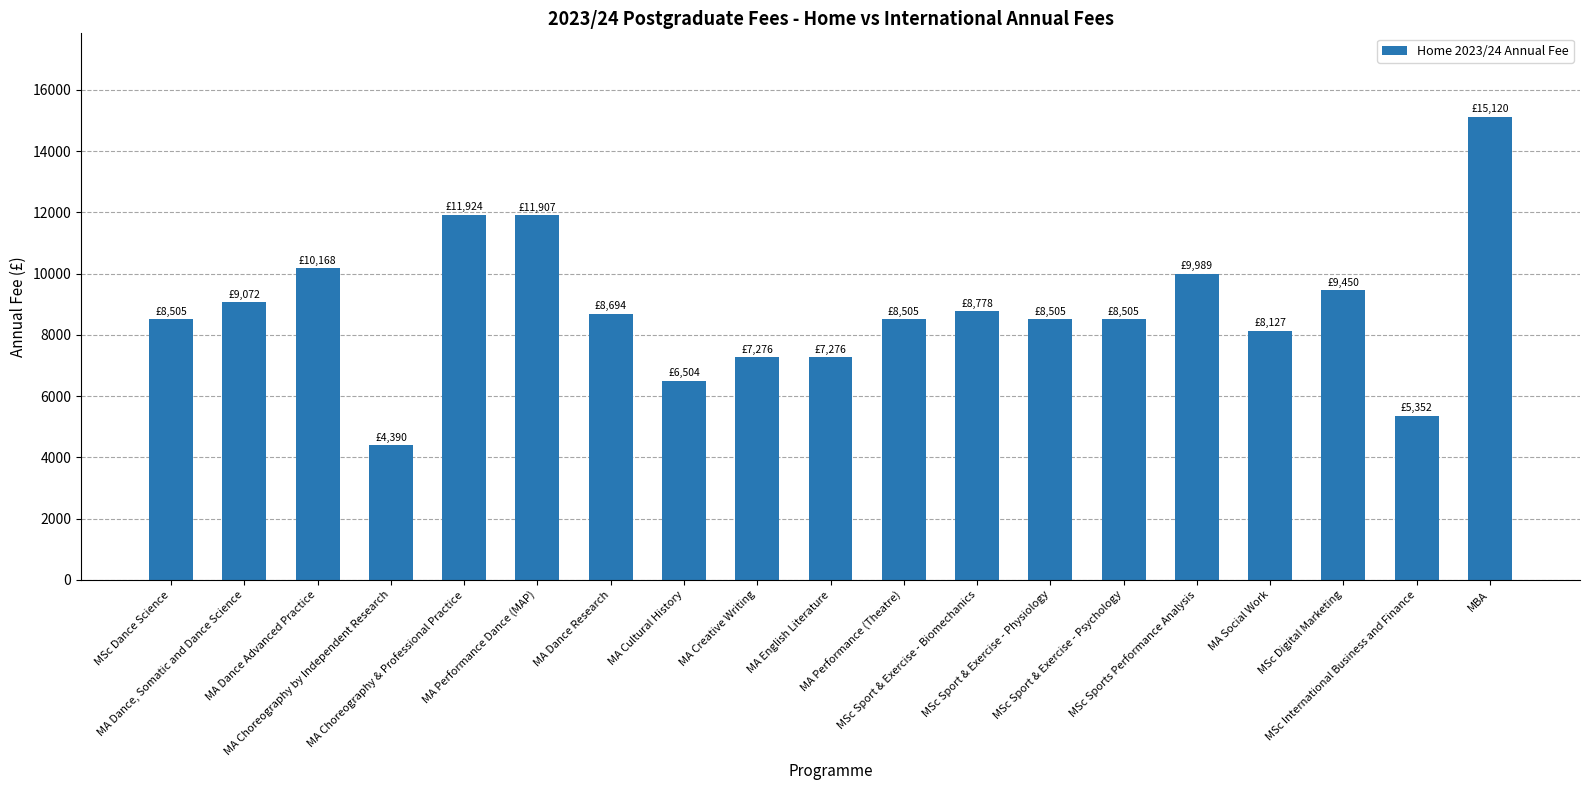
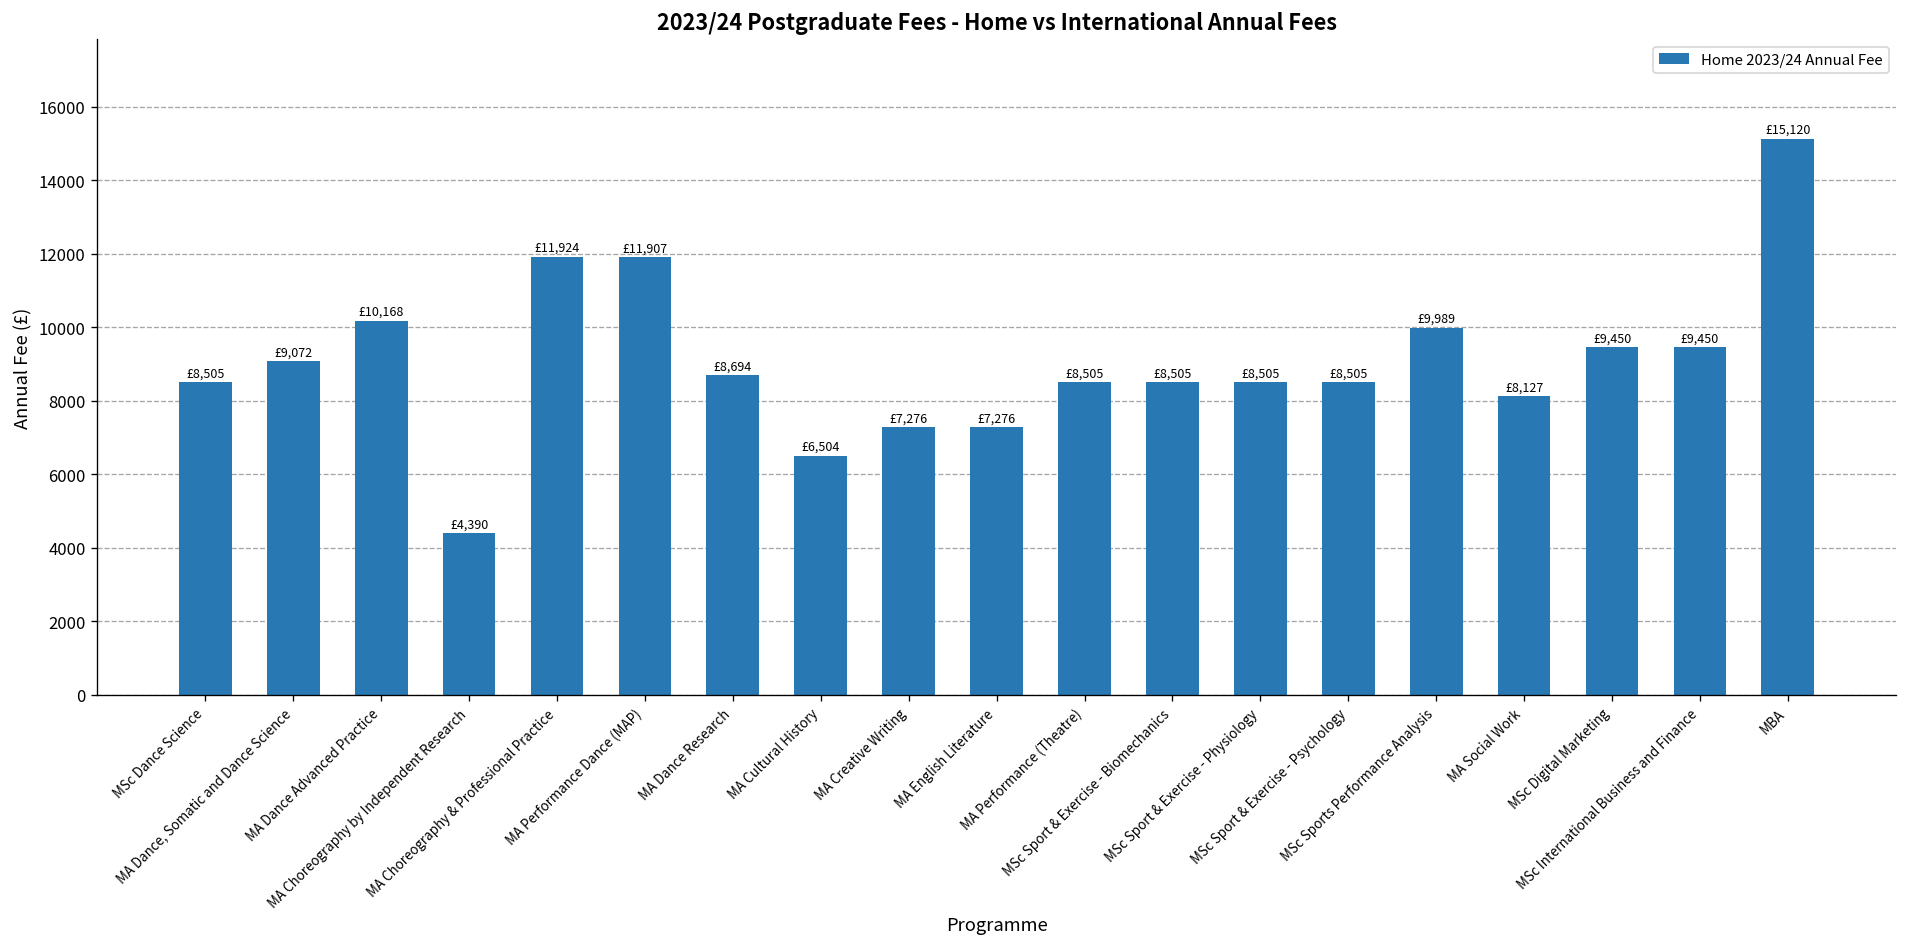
  {
    "MSc Dance Science": "£8,505",
    "MA Dance, Somatic and Dance Science": "£9,072",
    "MA Dance Advanced Practice": "£10,168",
    "MA Choreography by Independent Research": "£4,390",
    "MA Choreography & Professional Practice": "£11,924",
    "MA Performance Dance (MAP)": "£11,907",
    "MA Dance Research": "£8,694",
    "MA Cultural History": "£6,504",
    "MA Creative Writing": "£7,276",
    "MA English Literature": "£7,276",
    "MA Performance (Theatre)": "£8,505",
-   "MSc Sport & Exercise - Biomechanics": "£8,778",
+   "MSc Sport & Exercise - Biomechanics": "£8,505",
    "MSc Sport & Exercise - Physiology": "£8,505",
    "MSc Sport & Exercise - Psychology": "£8,505",
    "MSc Sports Performance Analysis": "£9,989",
    "MA Social Work": "£8,127",
    "MSc Digital Marketing": "£9,450",
-   "MSc International Business and Finance": "£5,352",
+   "MSc International Business and Finance": "£9,450",
    "MBA": "£15,120"
  }
